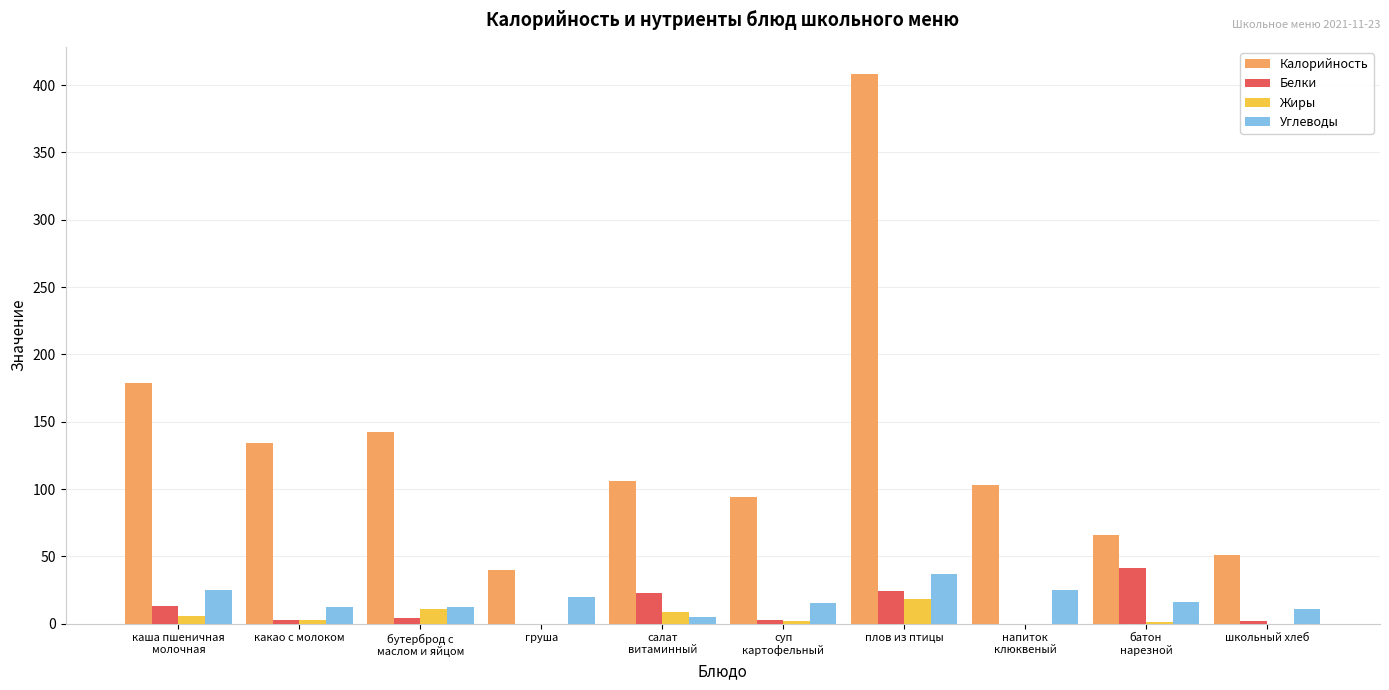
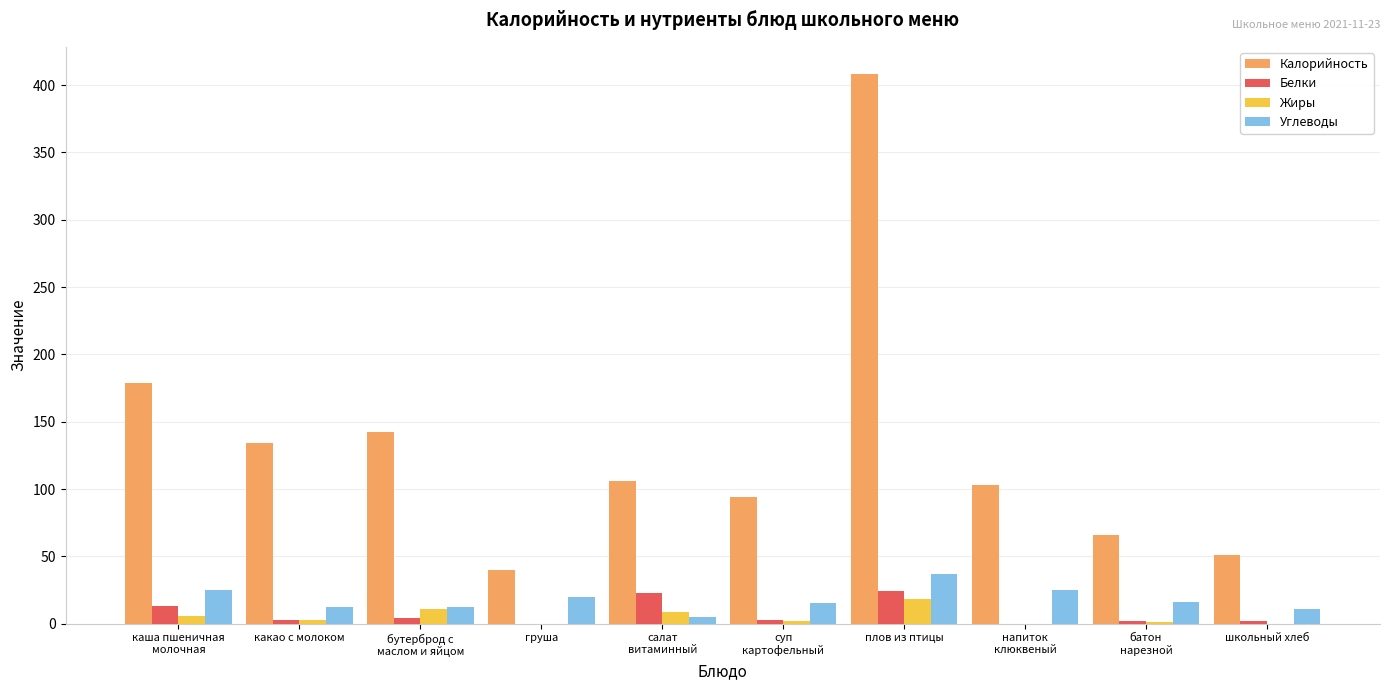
  {
    "Белки": {
      "каша пшеничная молочная": 13,
      "какао с молоком": 3,
      "бутерброд с маслом и яйцом": 4,
      "груша": 0,
      "салат витаминный": 23,
      "суп картофельный": 3,
      "плов из птицы": 24,
      "напиток клюквеный": 0,
-     "батон нарезной": 41,
+     "батон нарезной": 2,
      "школьный хлеб": 2
    },
    "Углеводы": {
      "каша пшеничная молочная": 25,
      "какао с молоком": 12,
      "бутерброд с маслом и яйцом": 12,
      "груша": 20,
      "салат витаминный": 5,
      "суп картофельный": 15,
      "плов из птицы": 37,
      "напиток клюквеный": 25,
      "батон нарезной": 16,
      "школьный хлеб": 11
    }
  }
